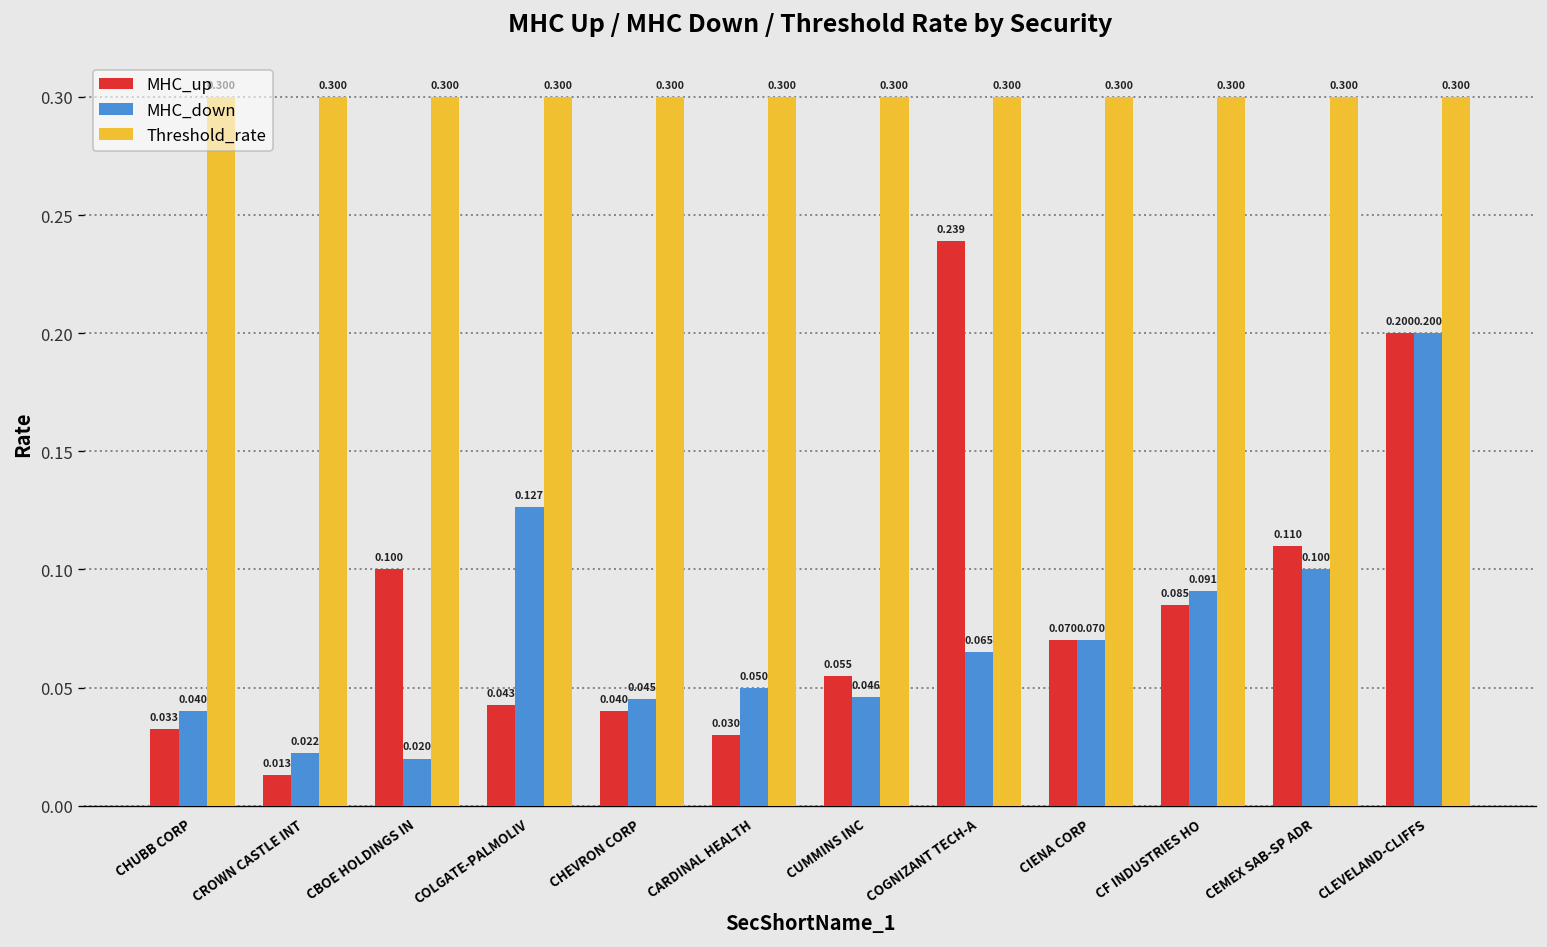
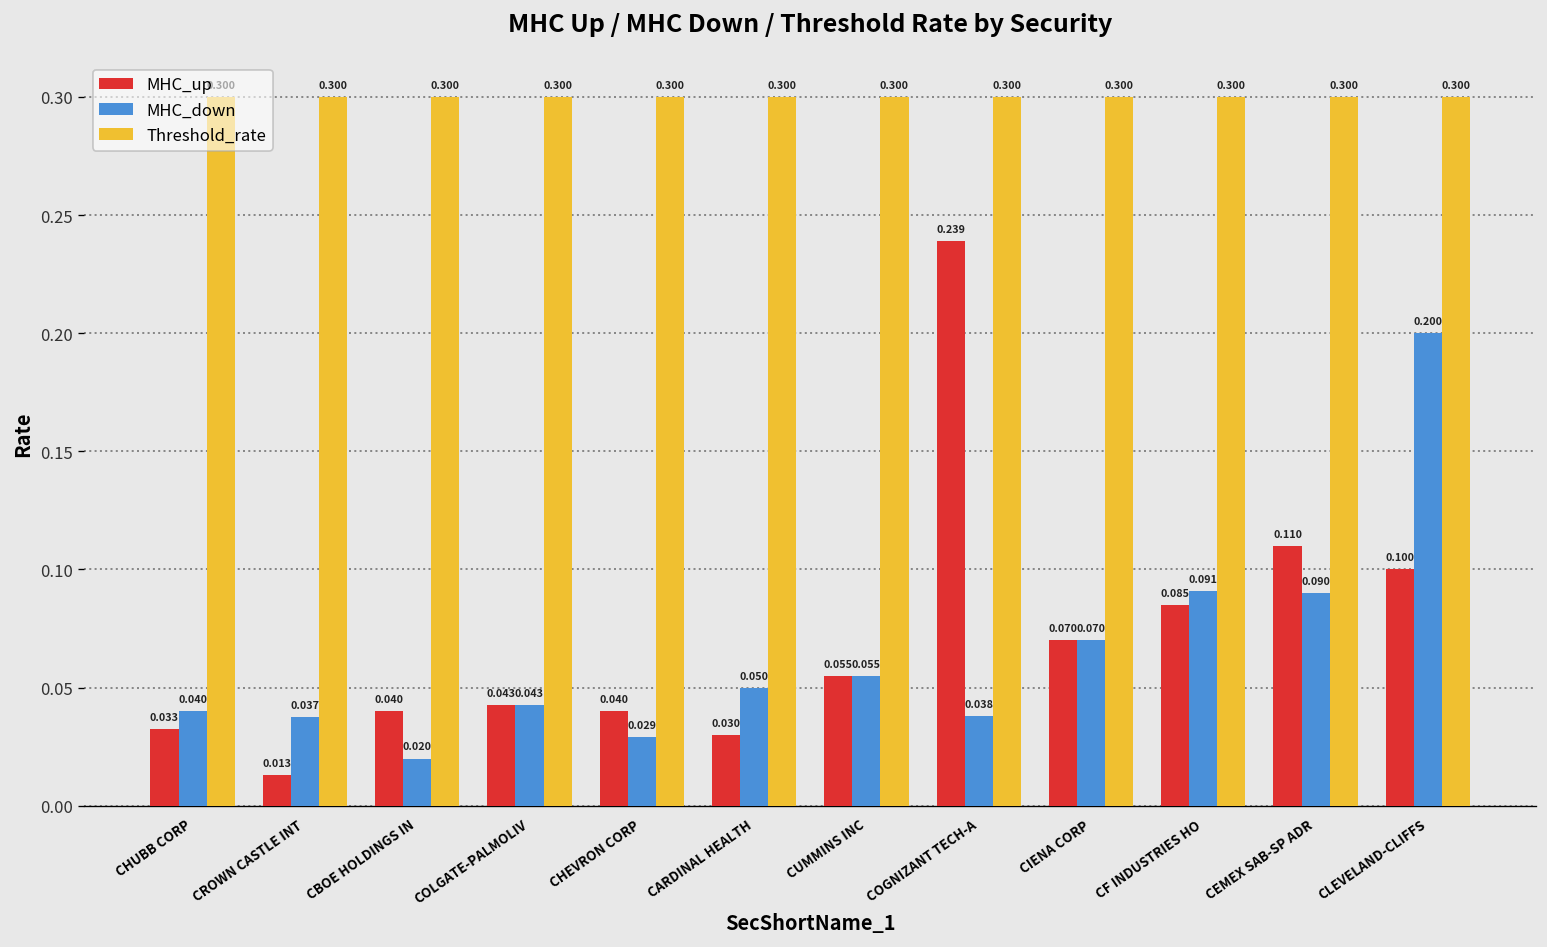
  {
    "MHC_up": {
      "CHUBB CORP": 0.033,
      "CROWN CASTLE INT": 0.013,
-     "CBOE HOLDINGS IN": 0.100,
+     "CBOE HOLDINGS IN": 0.040,
      "COLGATE-PALMOLIV": 0.043,
      "CHEVRON CORP": 0.040,
      "CARDINAL HEALTH": 0.030,
      "CUMMINS INC": 0.055,
      "COGNIZANT TECH-A": 0.239,
      "CIENA CORP": 0.070,
      "CF INDUSTRIES HO": 0.085,
      "CEMEX SAB-SP ADR": 0.110,
-     "CLEVELAND-CLIFFS": 0.200
+     "CLEVELAND-CLIFFS": 0.100
    },
    "MHC_down": {
      "CHUBB CORP": 0.040,
-     "CROWN CASTLE INT": 0.022,
+     "CROWN CASTLE INT": 0.037,
      "CBOE HOLDINGS IN": 0.020,
-     "COLGATE-PALMOLIV": 0.127,
-     "CHEVRON CORP": 0.045,
+     "COLGATE-PALMOLIV": 0.043,
+     "CHEVRON CORP": 0.029,
      "CARDINAL HEALTH": 0.050,
-     "CUMMINS INC": 0.046,
-     "COGNIZANT TECH-A": 0.065,
+     "CUMMINS INC": 0.055,
+     "COGNIZANT TECH-A": 0.038,
      "CIENA CORP": 0.070,
      "CF INDUSTRIES HO": 0.091,
-     "CEMEX SAB-SP ADR": 0.100,
+     "CEMEX SAB-SP ADR": 0.090,
      "CLEVELAND-CLIFFS": 0.200
    },
    "Threshold_rate": {
      "CROWN CASTLE INT": 0.300,
      "CBOE HOLDINGS IN": 0.300,
      "COLGATE-PALMOLIV": 0.300,
      "CHEVRON CORP": 0.300,
      "CARDINAL HEALTH": 0.300,
      "CUMMINS INC": 0.300,
      "COGNIZANT TECH-A": 0.300,
      "CIENA CORP": 0.300,
      "CF INDUSTRIES HO": 0.300,
      "CEMEX SAB-SP ADR": 0.300,
      "CLEVELAND-CLIFFS": 0.300
    }
  }
